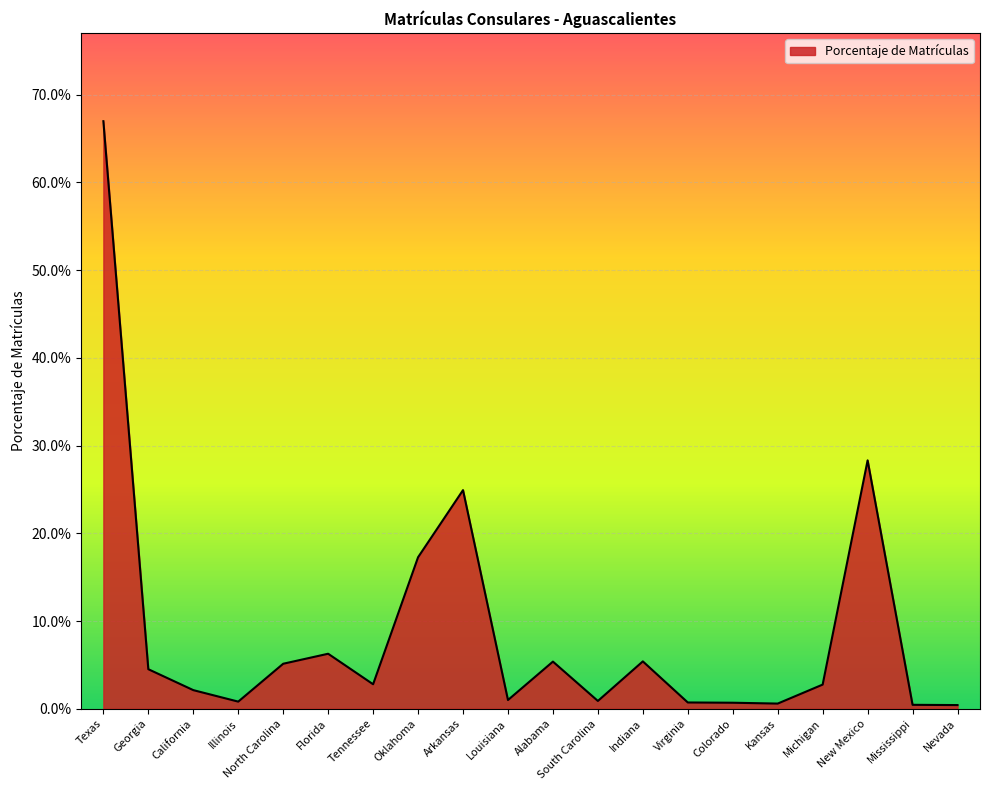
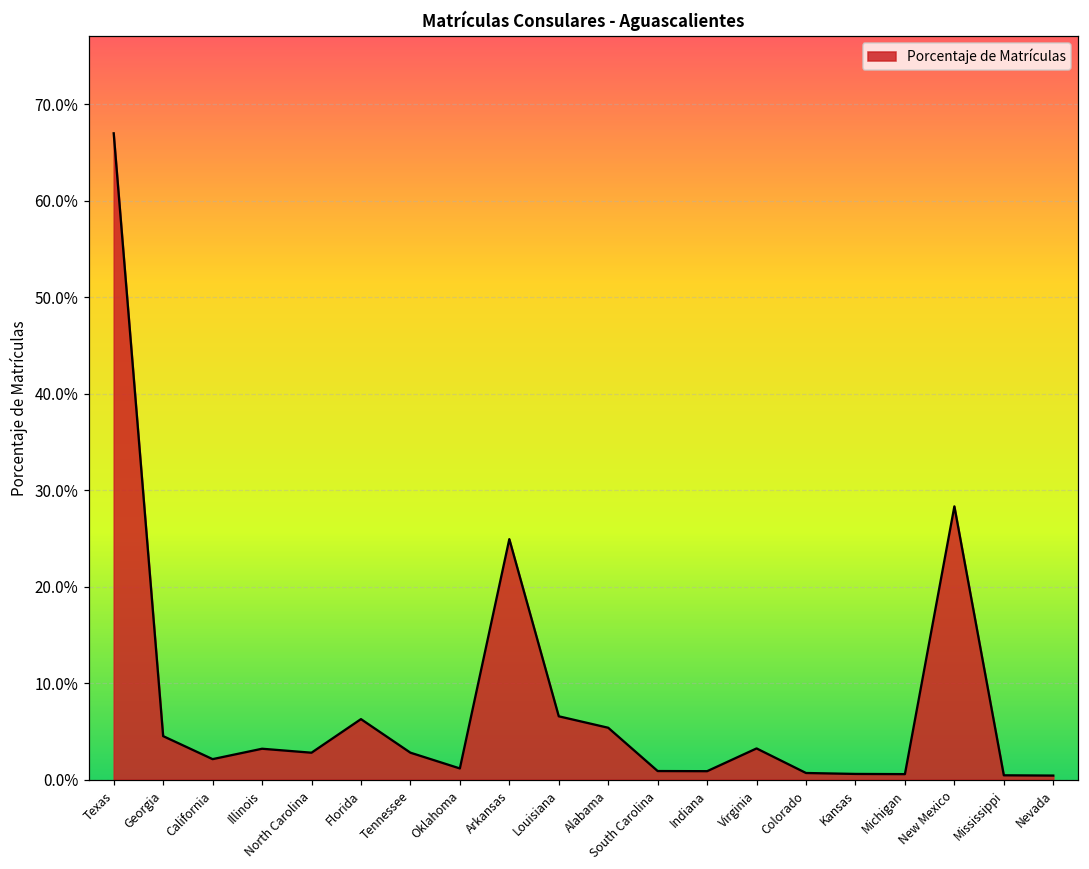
  {
    "Texas": "67%",
    "Georgia": "5%",
    "California": "2%",
-   "Illinois": "1%",
-   "North Carolina": "5%",
+   "Illinois": "3%",
+   "North Carolina": "3%",
    "Florida": "6%",
    "Tennessee": "3%",
-   "Oklahoma": "17%",
+   "Oklahoma": "1%",
    "Arkansas": "25%",
-   "Louisiana": "1%",
+   "Louisiana": "7%",
    "Alabama": "5%",
    "South Carolina": "1%",
-   "Indiana": "5%",
-   "Virginia": "1%",
+   "Indiana": "1%",
+   "Virginia": "3%",
    "Colorado": "1%",
    "Kansas": "1%",
-   "Michigan": "3%",
+   "Michigan": "1%",
    "New Mexico": "28%",
    "Mississippi": "0%",
    "Nevada": "0%"
  }
